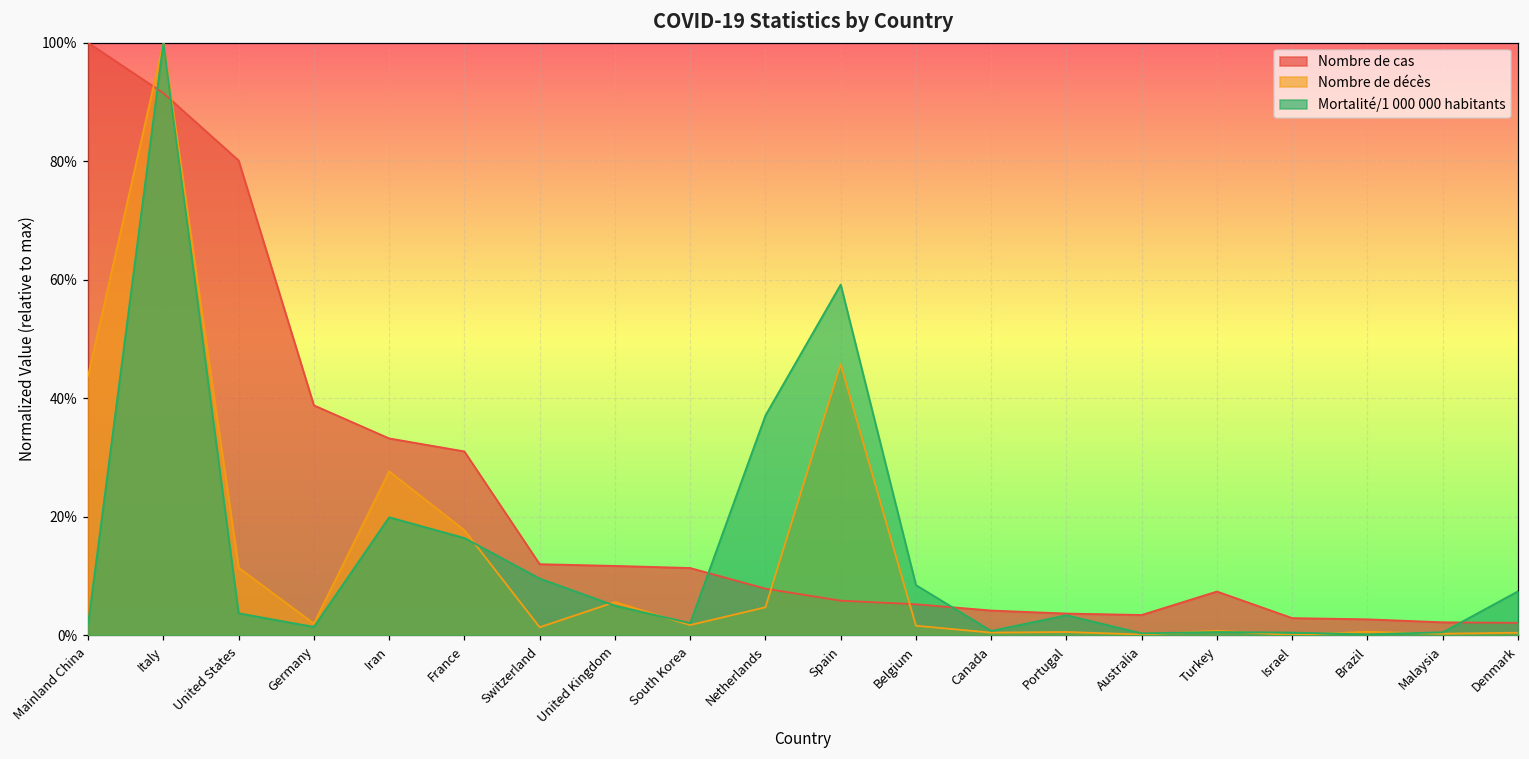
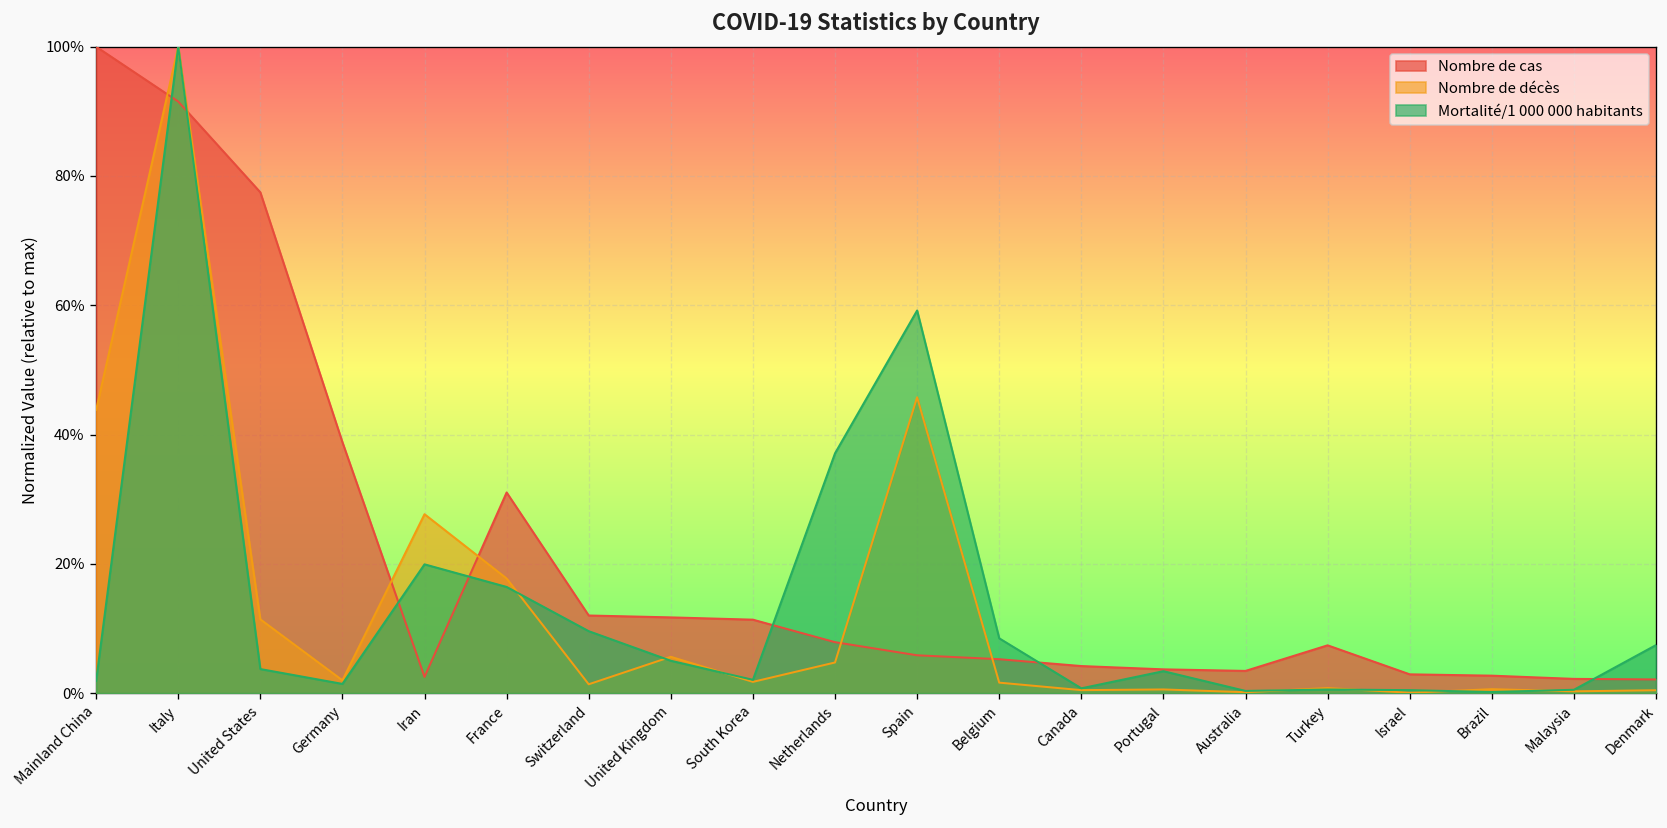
  {
    "Nombre de cas": {
      "Mainland China": "100%",
      "Italy": "92%",
-     "United States": "80%",
+     "United States": "77%",
      "Germany": "39%",
-     "Iran": "33%",
+     "Iran": "3%",
      "France": "31%",
      "Switzerland": "12%",
      "United Kingdom": "12%",
      "South Korea": "11%",
      "Netherlands": "8%",
      "Spain": "6%",
      "Belgium": "5%",
      "Canada": "4%",
      "Australia": "3%",
      "Turkey": "7%",
      "Israel": "3%",
      "Brazil": "3%",
      "Malaysia": "2%",
      "Denmark": "2%"
    },
    "Nombre de décès": {
      "Mainland China": "44%",
      "United States": "11%",
      "Germany": "2%",
      "Iran": "28%",
      "France": "18%",
      "Switzerland": "1%",
      "United Kingdom": "6%",
      "Netherlands": "5%",
      "Spain": "46%",
      "Belgium": "2%",
      "Portugal": "1%",
      "Denmark": "0%"
    },
    "Mortalité/1 000 000 habitants": {
      "Mainland China": "2%",
      "United States": "4%",
      "Germany": "1%",
      "Iran": "20%",
      "France": "16%",
      "Switzerland": "10%",
      "United Kingdom": "5%",
      "Netherlands": "37%",
      "Spain": "59%",
      "Belgium": "8%",
      "Denmark": "7%"
    }
  }
